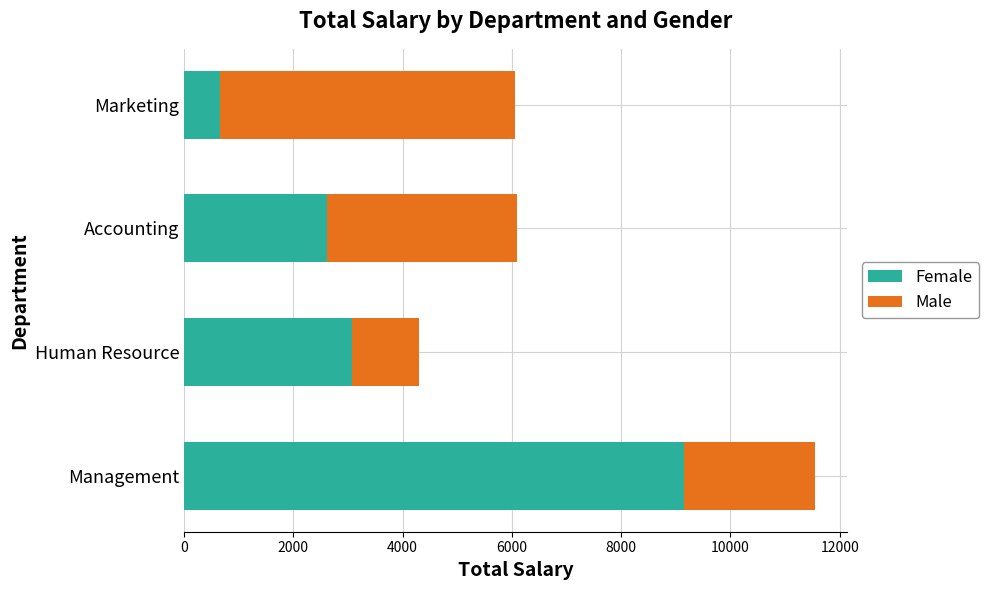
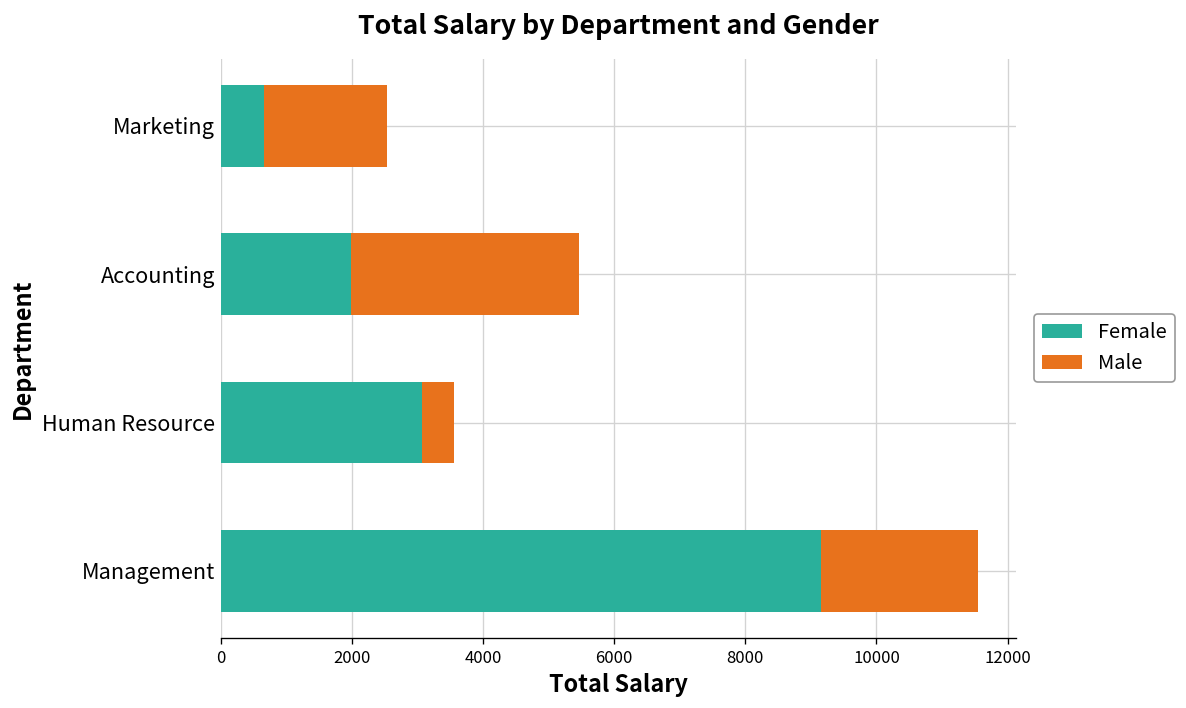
  {
    "Female": {
      "Marketing": 700,
-     "Accounting": 2600,
+     "Accounting": 2000,
      "Human Resource": 3100,
      "Management": 9200
    },
    "Male": {
-     "Marketing": 5400,
+     "Marketing": 1900,
      "Accounting": 3500,
-     "Human Resource": 1200,
+     "Human Resource": 500,
      "Management": 2400
    }
  }
